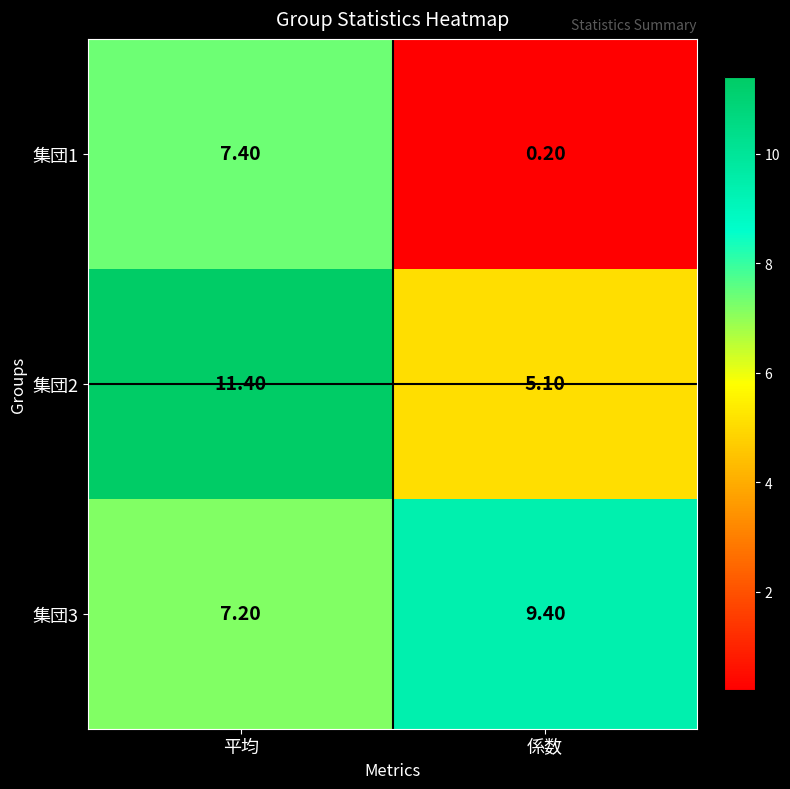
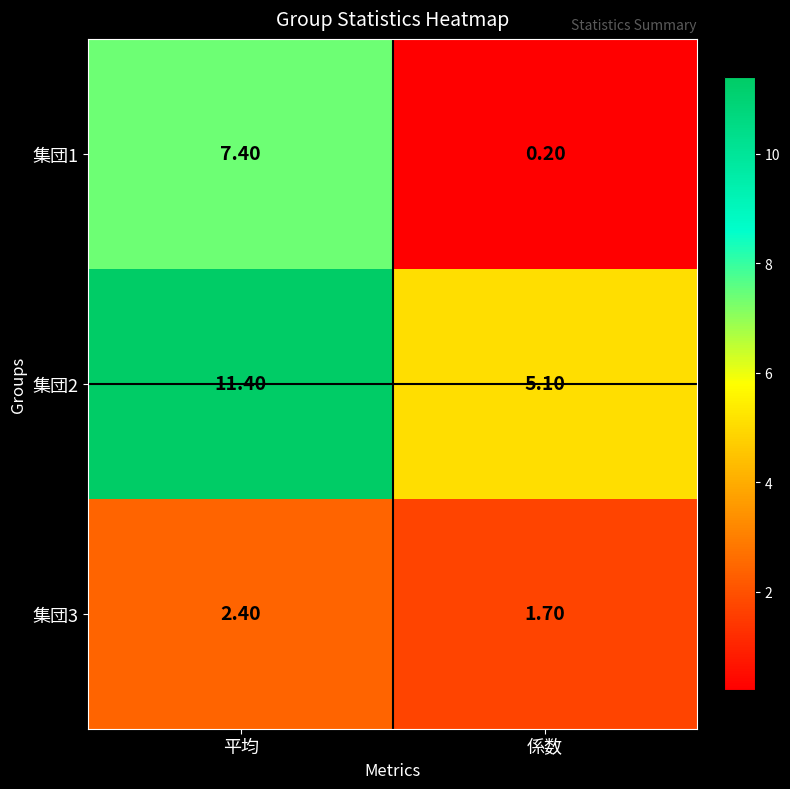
  {
    "集団1": {
      "平均": 7.40,
      "係数": 0.20
    },
    "集団2": {
      "平均": 11.40,
      "係数": 5.10
    },
    "集団3": {
-     "平均": 7.20,
-     "係数": 9.40
+     "平均": 2.40,
+     "係数": 1.70
    }
  }
